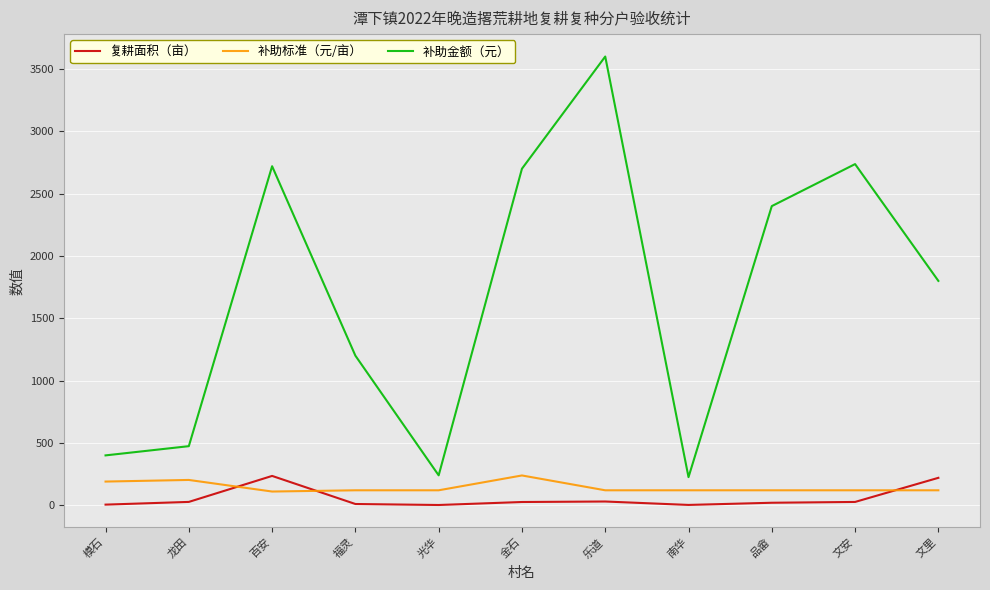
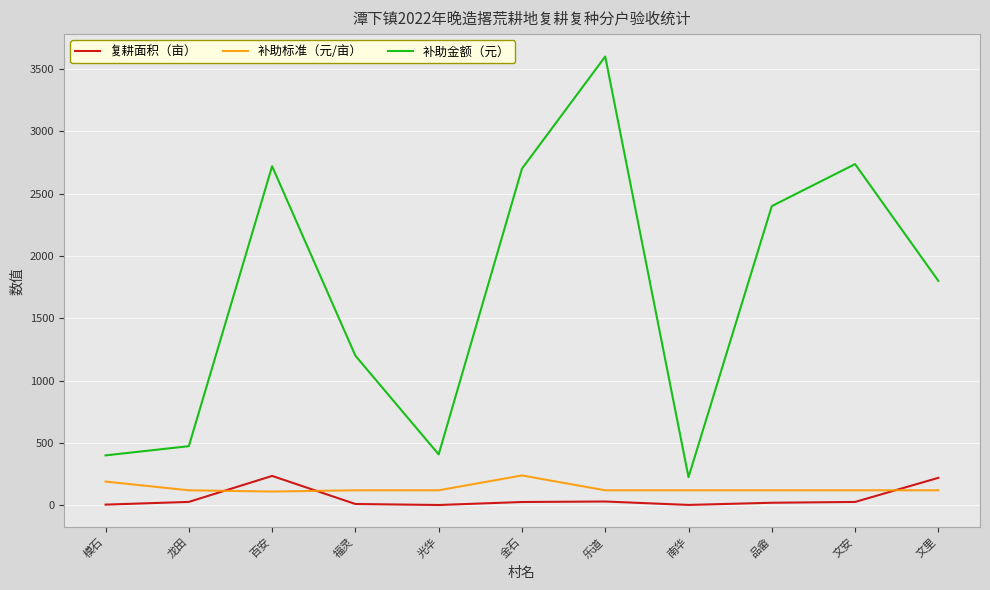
  {
    "复耕面积（亩）": {
      "模石": 10,
      "龙田": 30,
      "百安": 240,
      "福灵": 10,
      "光华": 0,
      "金石": 30,
      "乐道": 30,
      "南华": 0,
      "品畲": 20,
      "文安": 30,
      "文里": 220
    },
    "补助标准（元/亩）": {
      "模石": 190,
-     "龙田": 200,
+     "龙田": 120,
      "百安": 110,
      "福灵": 120,
      "光华": 120,
      "金石": 240,
      "乐道": 120,
      "南华": 120,
      "品畲": 120,
      "文安": 120,
      "文里": 120
    },
    "补助金额（元）": {
      "模石": 400,
      "龙田": 470,
      "百安": 2720,
      "福灵": 1200,
-     "光华": 240,
+     "光华": 410,
      "金石": 2700,
      "乐道": 3600,
      "南华": 230,
      "品畲": 2400,
      "文安": 2740,
      "文里": 1800
    }
  }
